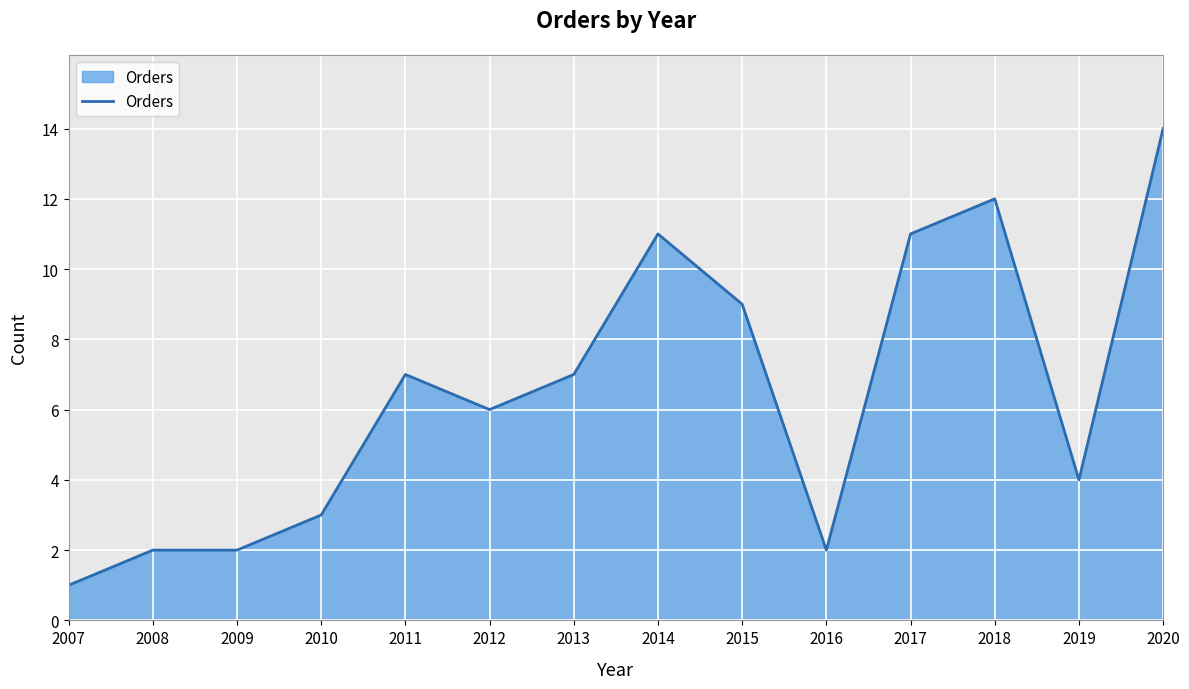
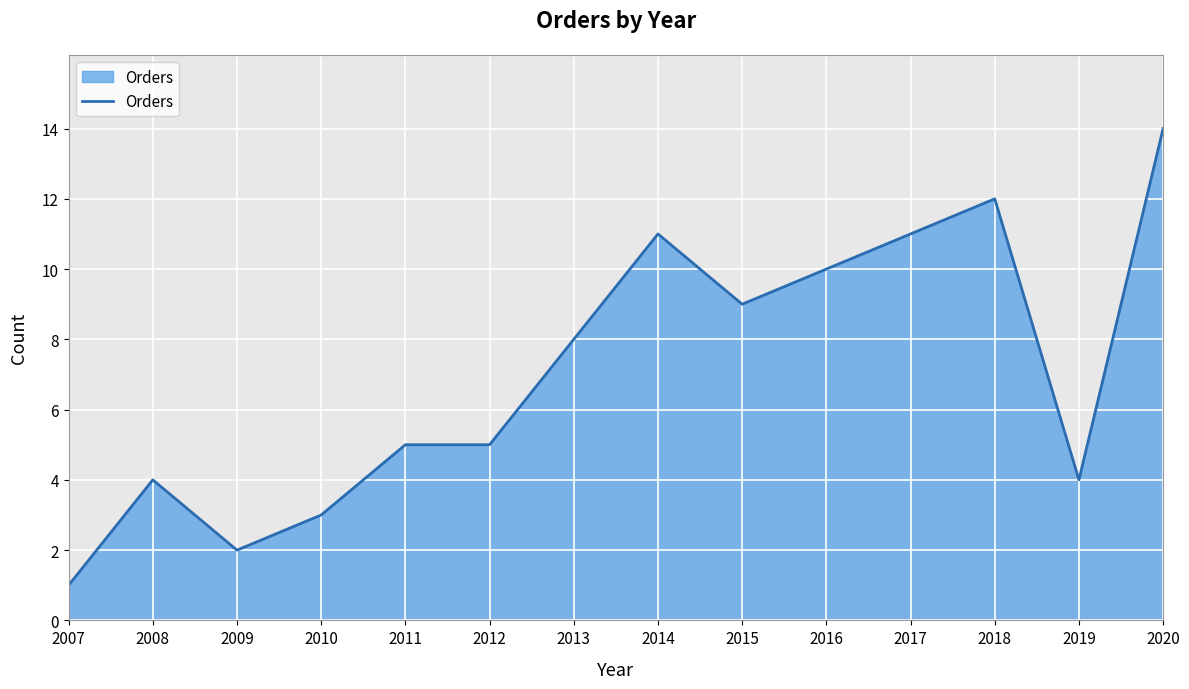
  {
    "2007": 1,
-   "2008": 2,
+   "2008": 4,
    "2009": 2,
    "2010": 3,
-   "2011": 7,
-   "2012": 6,
-   "2013": 7,
+   "2011": 5,
+   "2012": 5,
+   "2013": 8,
    "2014": 11,
    "2015": 9,
-   "2016": 2,
+   "2016": 10,
    "2017": 11,
    "2018": 12,
    "2019": 4,
    "2020": 14
  }
